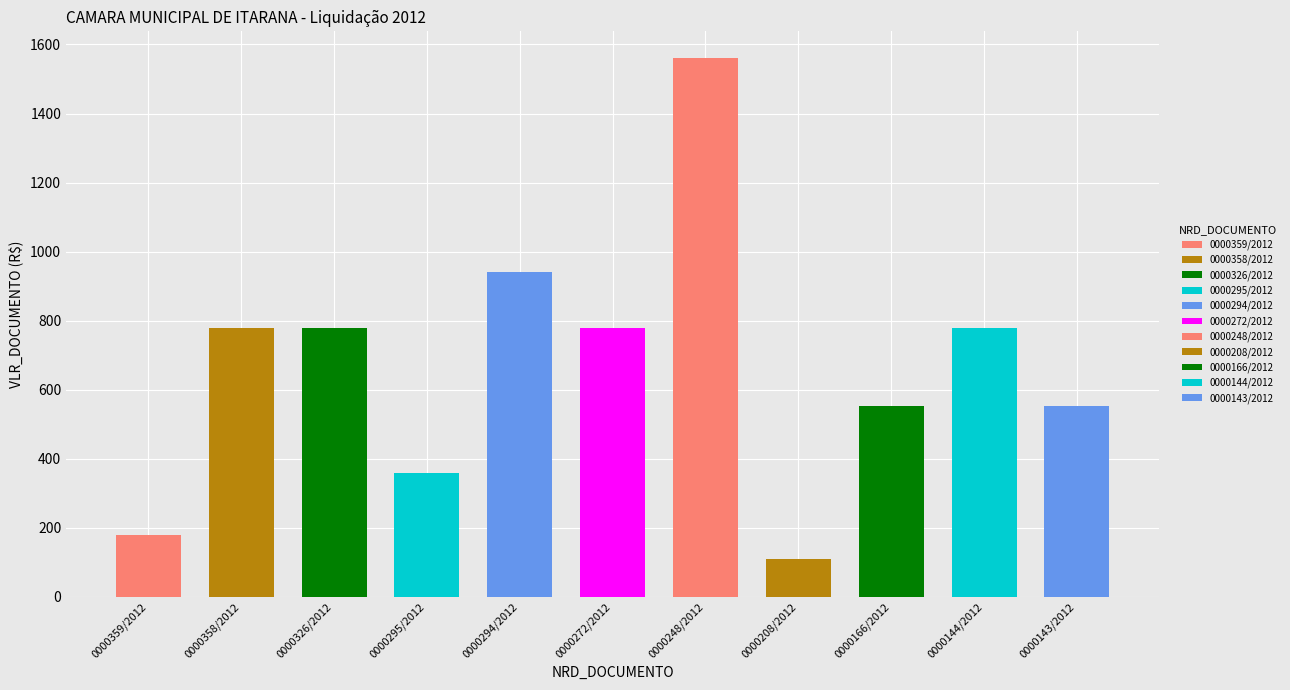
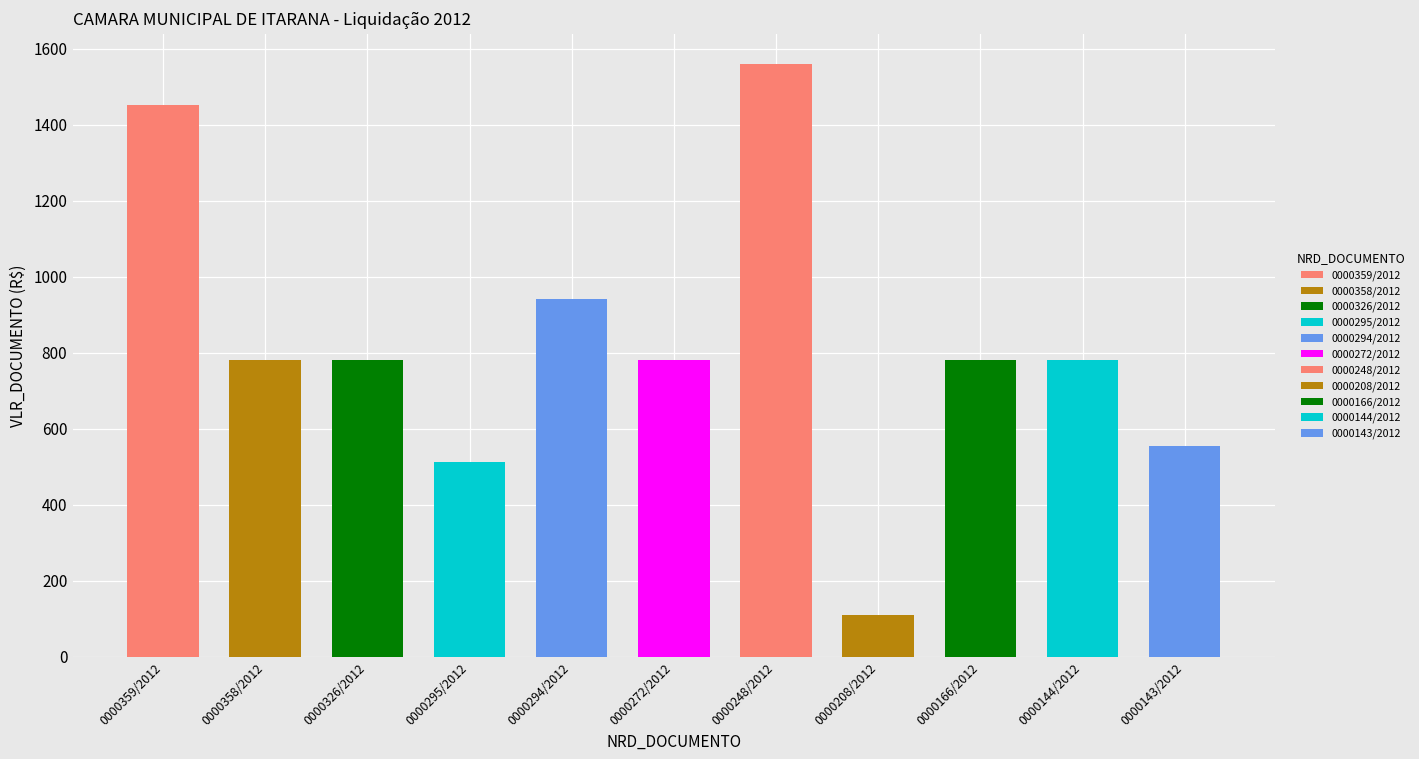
  {
-   "0000359/2012": 180,
+   "0000359/2012": 1450,
    "0000358/2012": 780,
    "0000326/2012": 780,
-   "0000295/2012": 360,
+   "0000295/2012": 510,
    "0000294/2012": 940,
    "0000272/2012": 780,
    "0000248/2012": 1560,
    "0000208/2012": 110,
-   "0000166/2012": 550,
+   "0000166/2012": 780,
    "0000144/2012": 780,
    "0000143/2012": 550
  }
